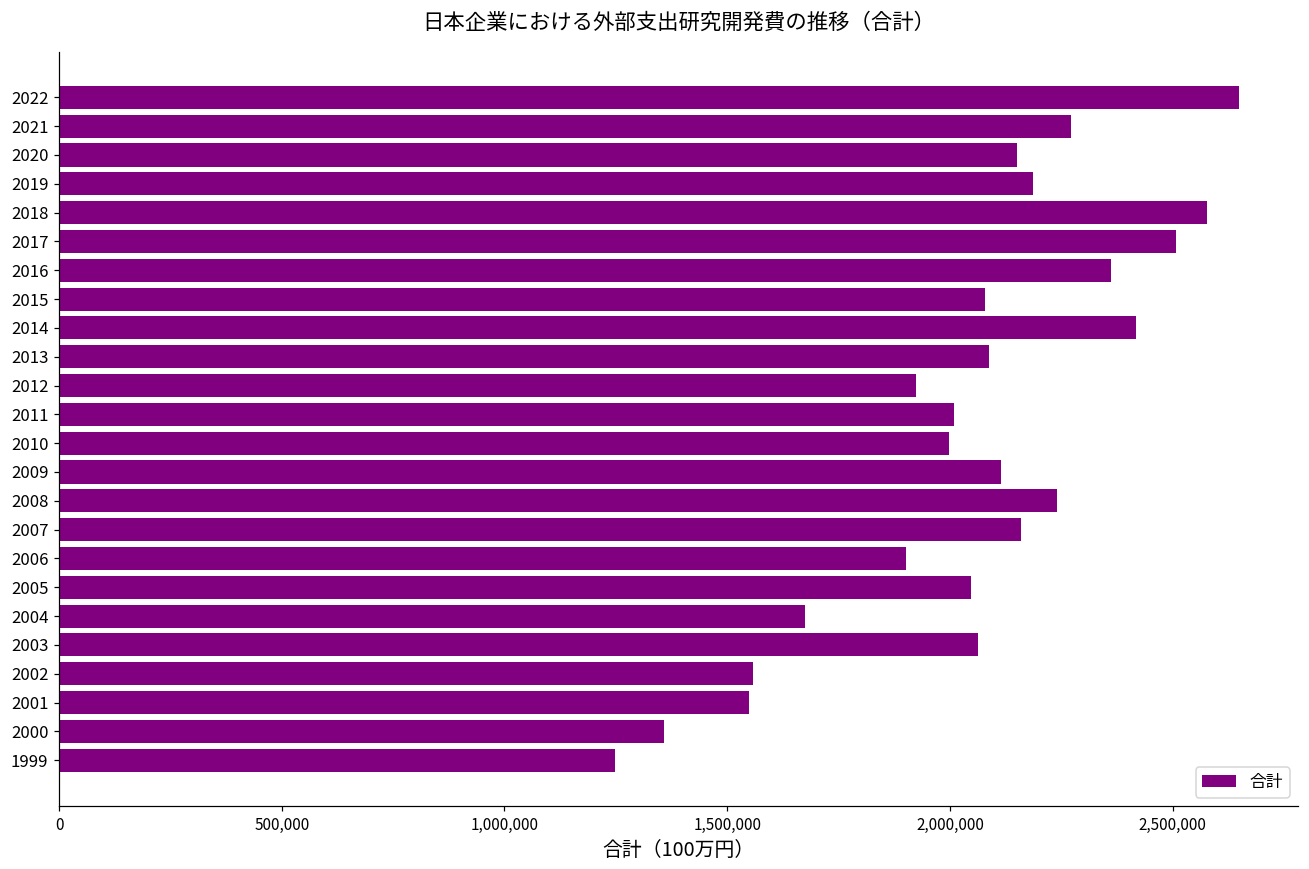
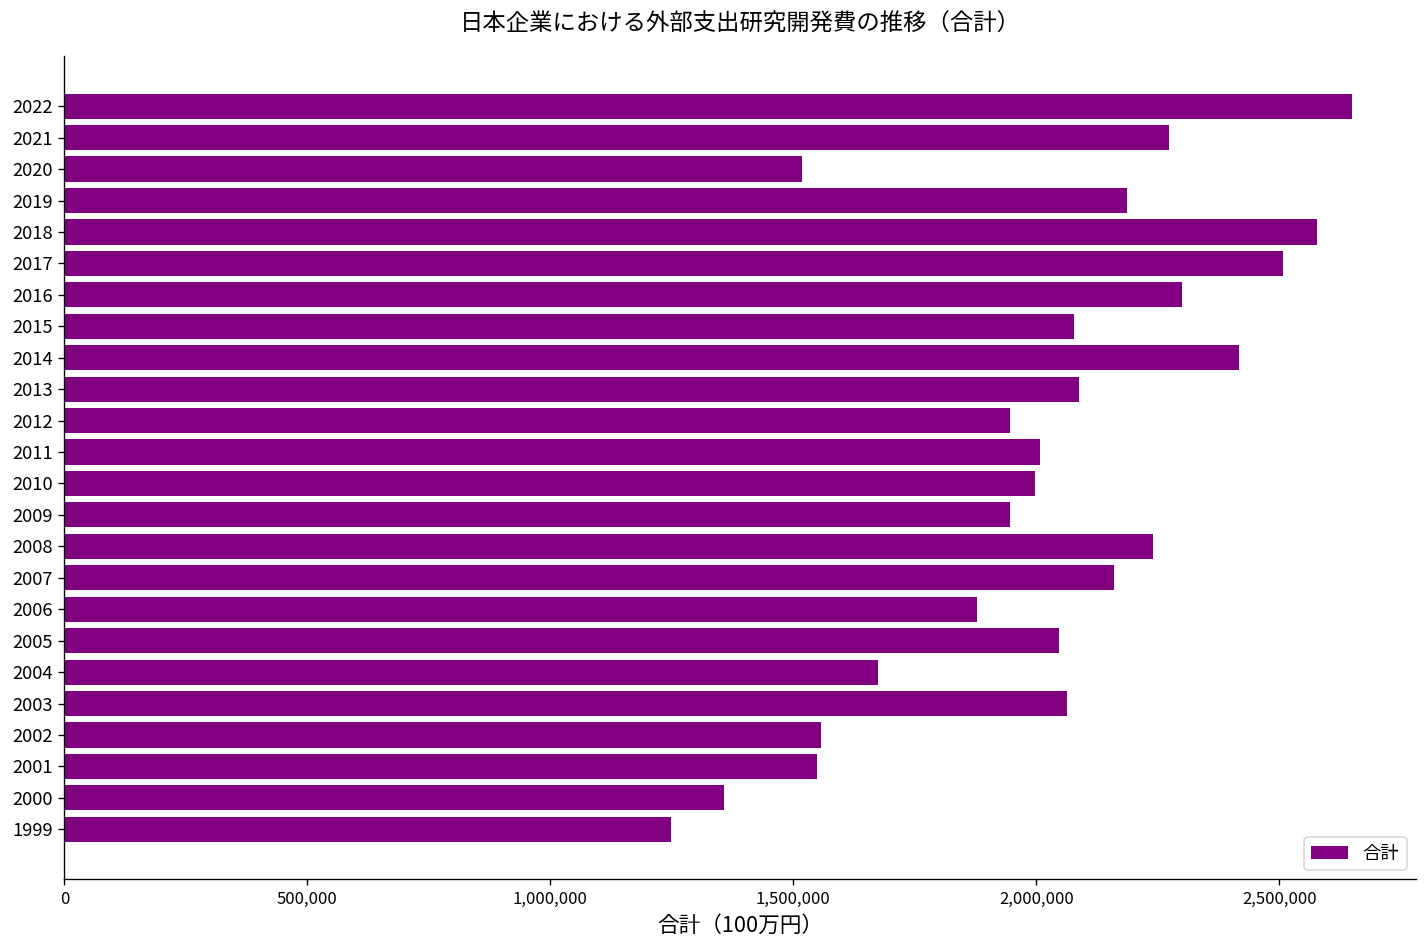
  {
    "2022": "2,650,000",
    "2021": "2,270,000",
-   "2020": "2,150,000",
+   "2020": "1,520,000",
    "2019": "2,190,000",
    "2018": "2,580,000",
    "2017": "2,510,000",
-   "2016": "2,360,000",
+   "2016": "2,300,000",
    "2015": "2,080,000",
    "2014": "2,420,000",
    "2013": "2,090,000",
-   "2012": "1,920,000",
+   "2012": "1,950,000",
    "2011": "2,010,000",
    "2010": "2,000,000",
-   "2009": "2,120,000",
+   "2009": "1,950,000",
    "2008": "2,240,000",
    "2007": "2,160,000",
-   "2006": "1,900,000",
+   "2006": "1,880,000",
    "2005": "2,050,000",
    "2004": "1,670,000",
    "2003": "2,060,000",
    "2002": "1,560,000",
    "2001": "1,550,000",
    "2000": "1,360,000",
    "1999": "1,250,000"
  }
